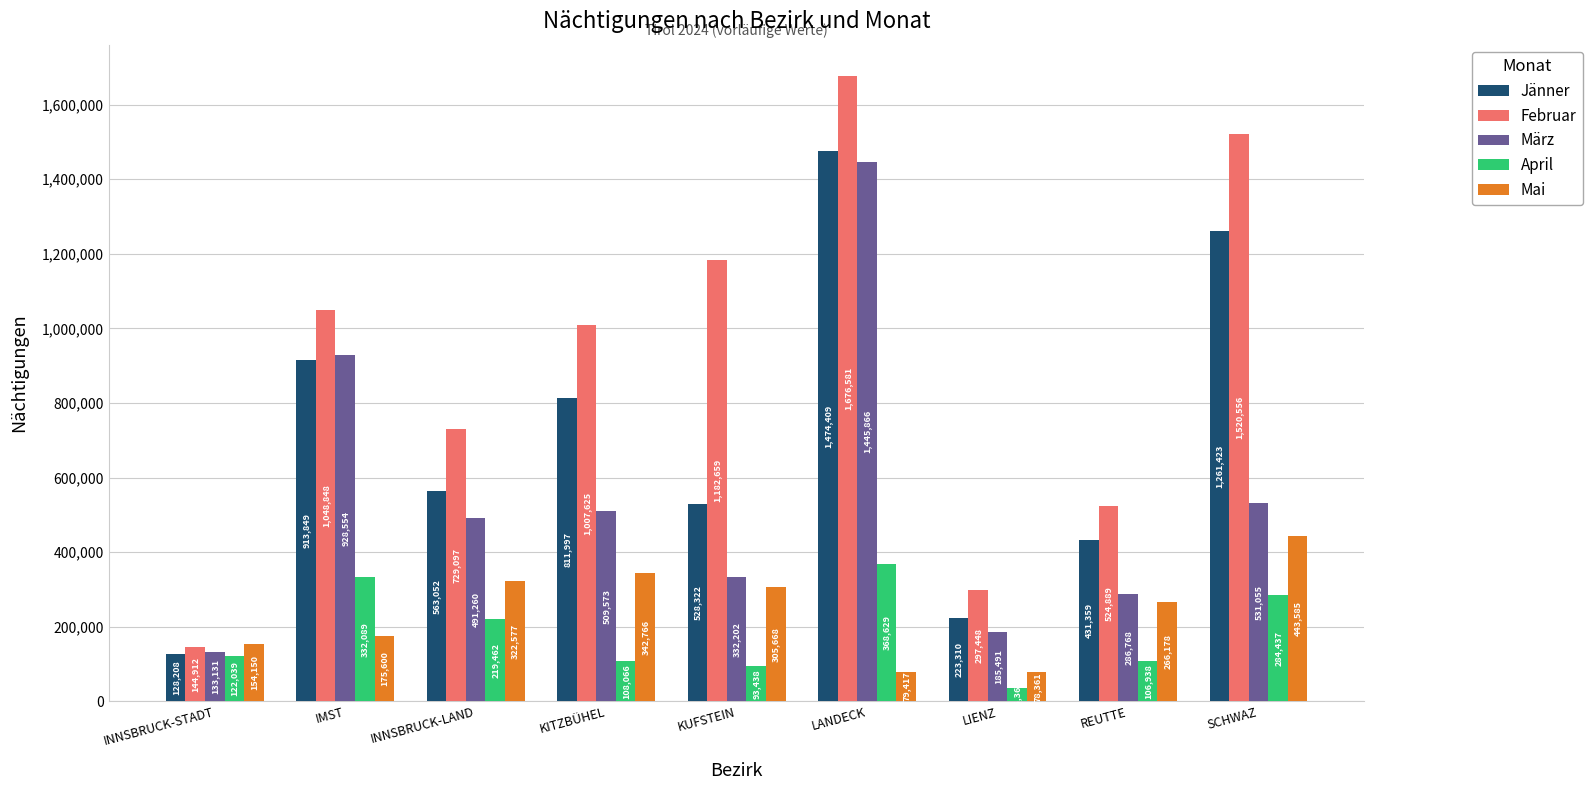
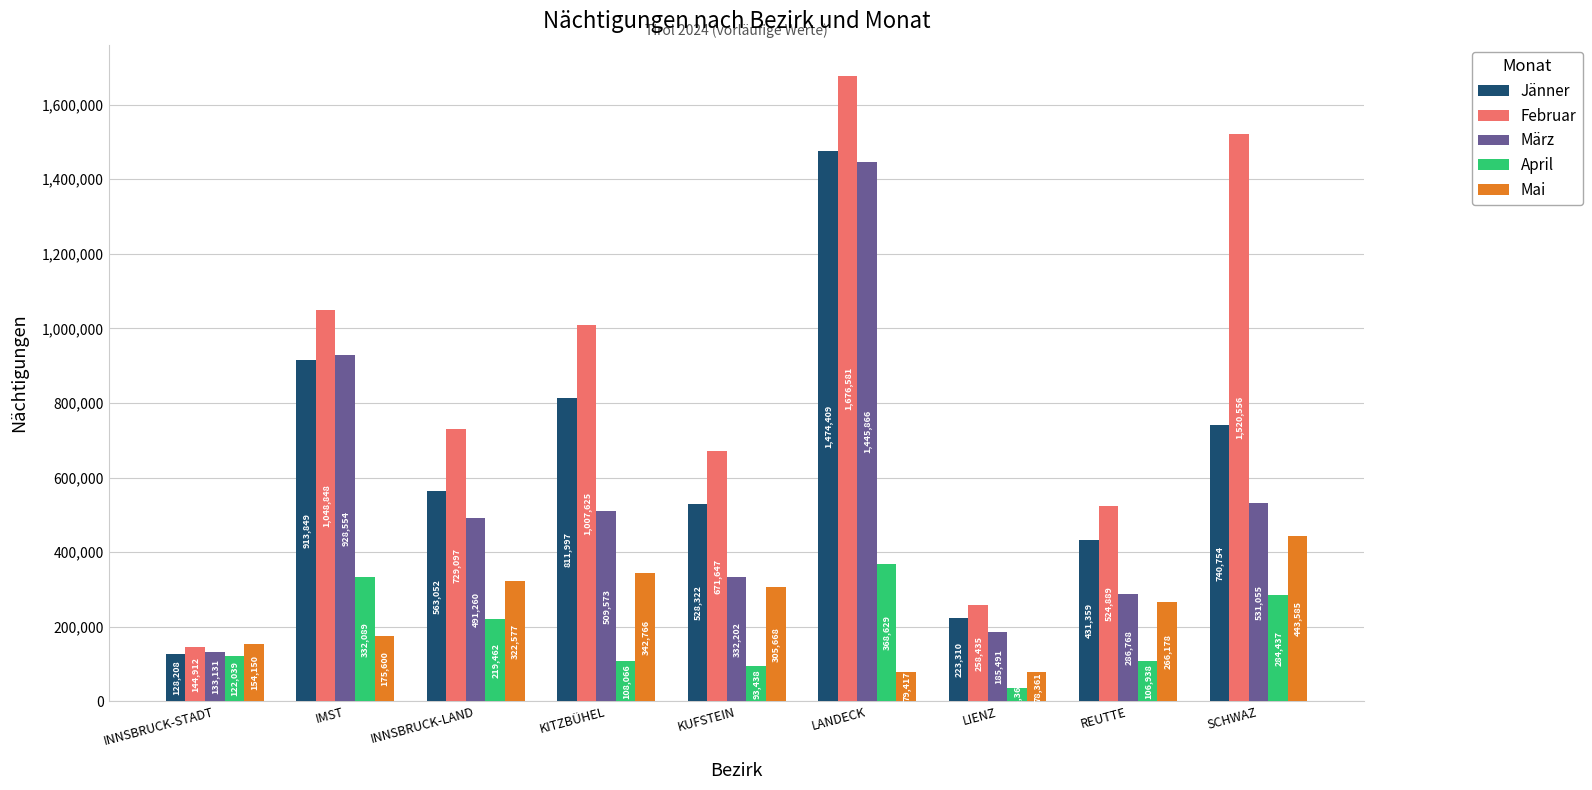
  {
    "Jänner": {
      "INNSBRUCK-STADT": "128,208",
      "IMST": "913,849",
      "INNSBRUCK-LAND": "563,052",
      "KITZBÜHEL": "811,997",
      "KUFSTEIN": "528,322",
      "LANDECK": "1,474,409",
      "LIENZ": "223,310",
      "REUTTE": "431,359",
-     "SCHWAZ": "1,261,423"
+     "SCHWAZ": "740,754"
    },
    "Februar": {
      "INNSBRUCK-STADT": "144,912",
      "IMST": "1,048,848",
      "INNSBRUCK-LAND": "729,097",
      "KITZBÜHEL": "1,007,625",
-     "KUFSTEIN": "1,182,659",
+     "KUFSTEIN": "671,647",
      "LANDECK": "1,676,581",
-     "LIENZ": "297,448",
+     "LIENZ": "258,435",
      "REUTTE": "524,889",
      "SCHWAZ": "1,520,556"
    },
    "März": {
      "INNSBRUCK-STADT": "133,131",
      "IMST": "928,554",
      "INNSBRUCK-LAND": "491,260",
      "KITZBÜHEL": "509,573",
      "KUFSTEIN": "332,202",
      "LANDECK": "1,445,866",
      "LIENZ": "185,491",
      "REUTTE": "286,768",
      "SCHWAZ": "531,055"
    },
    "April": {
      "INNSBRUCK-STADT": "122,039",
      "IMST": "332,089",
      "INNSBRUCK-LAND": "219,462",
      "KITZBÜHEL": "108,066",
      "KUFSTEIN": "93,438",
      "LANDECK": "368,629",
      "REUTTE": "106,938",
      "SCHWAZ": "284,437"
    },
    "Mai": {
      "INNSBRUCK-STADT": "154,150",
      "IMST": "175,600",
      "INNSBRUCK-LAND": "322,577",
      "KITZBÜHEL": "342,766",
      "KUFSTEIN": "305,668",
      "LANDECK": "79,417",
      "LIENZ": "78,361",
      "REUTTE": "266,178",
      "SCHWAZ": "443,585"
    }
  }
